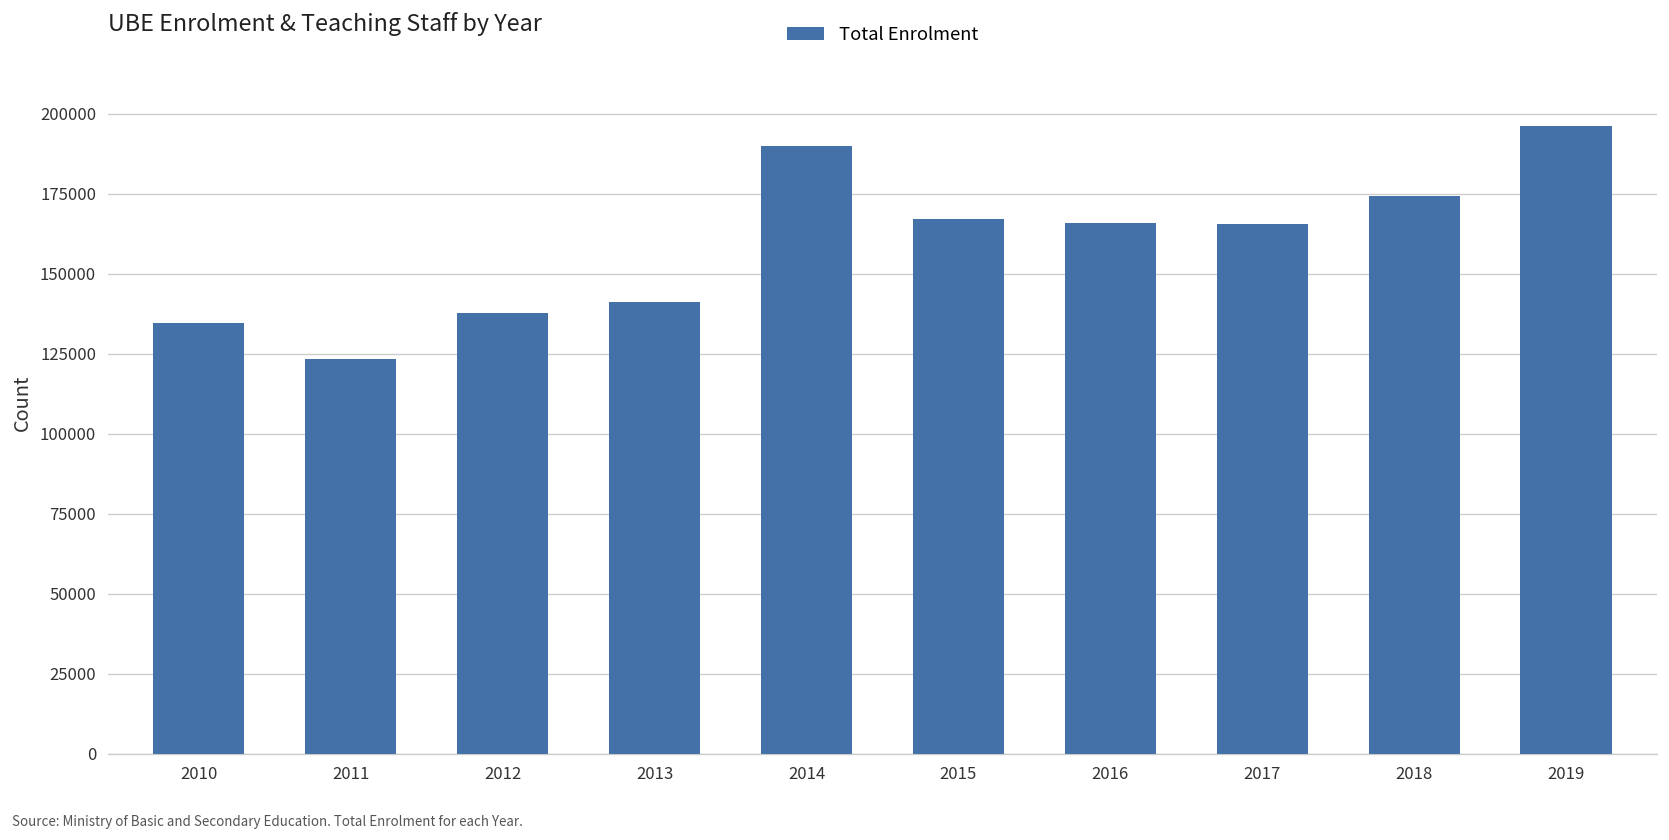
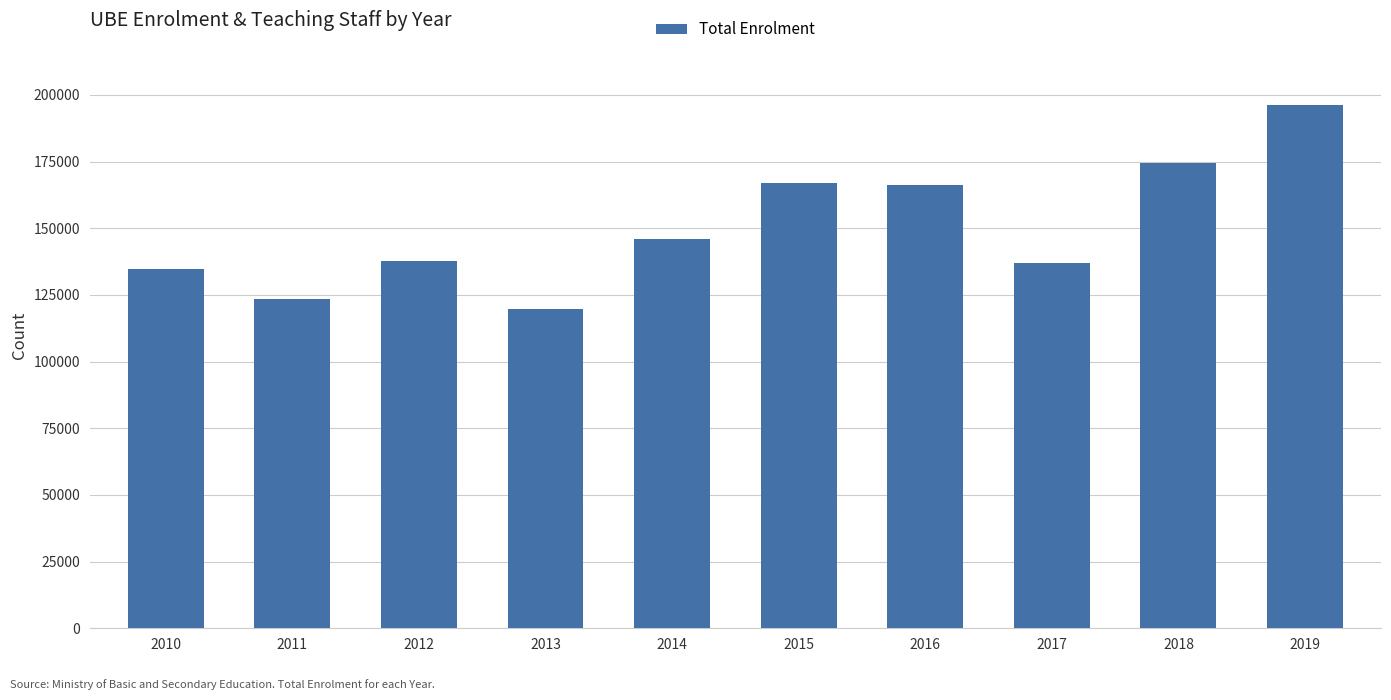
  {
    "2010": 135000,
    "2011": 123000,
    "2012": 138000,
-   "2013": 141000,
-   "2014": 190000,
+   "2013": 120000,
+   "2014": 146000,
    "2015": 167000,
    "2016": 166000,
-   "2017": 166000,
+   "2017": 137000,
    "2018": 174000,
    "2019": 196000
  }
